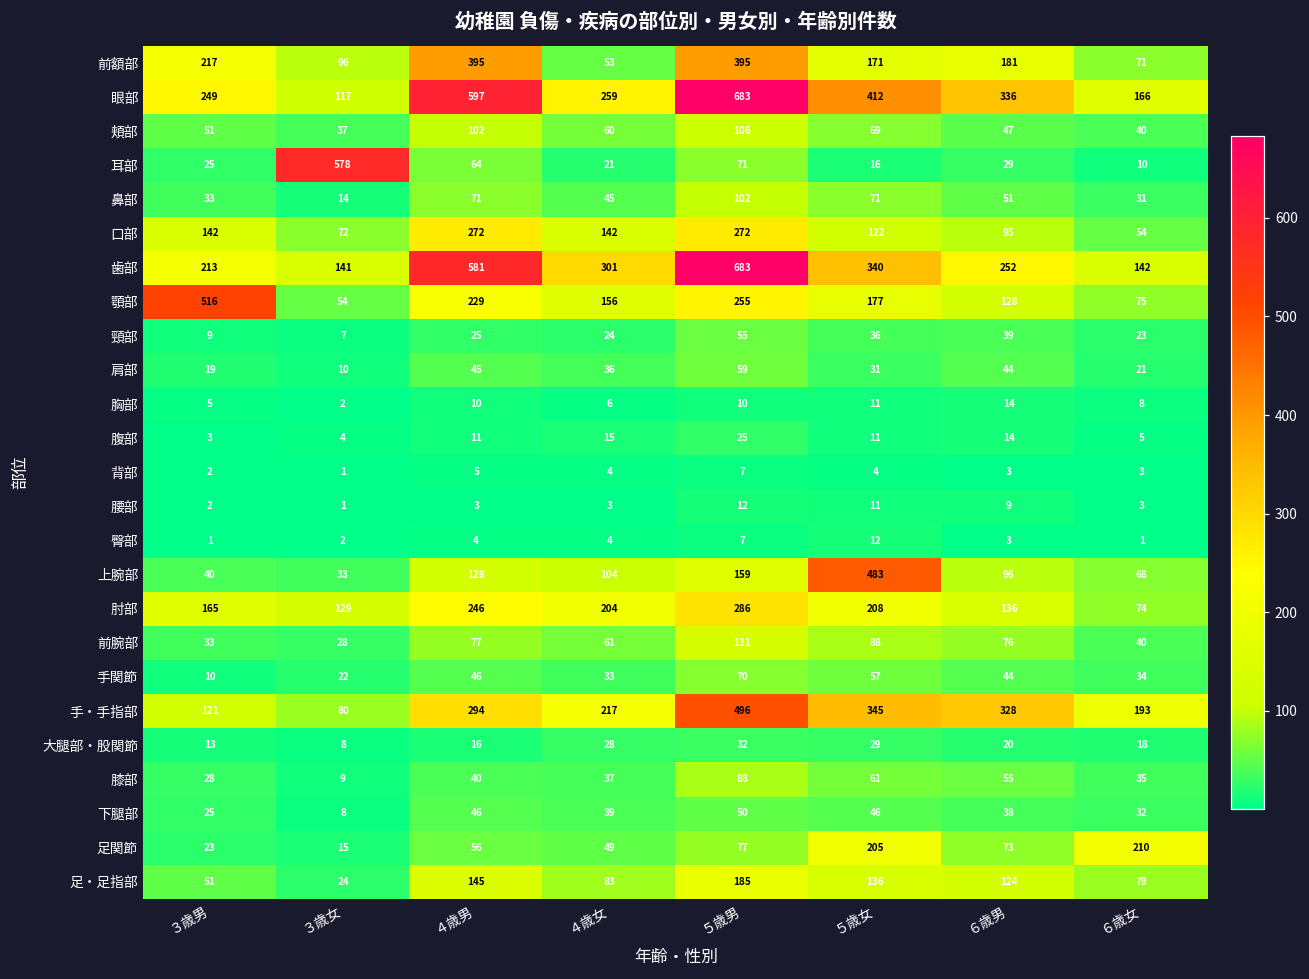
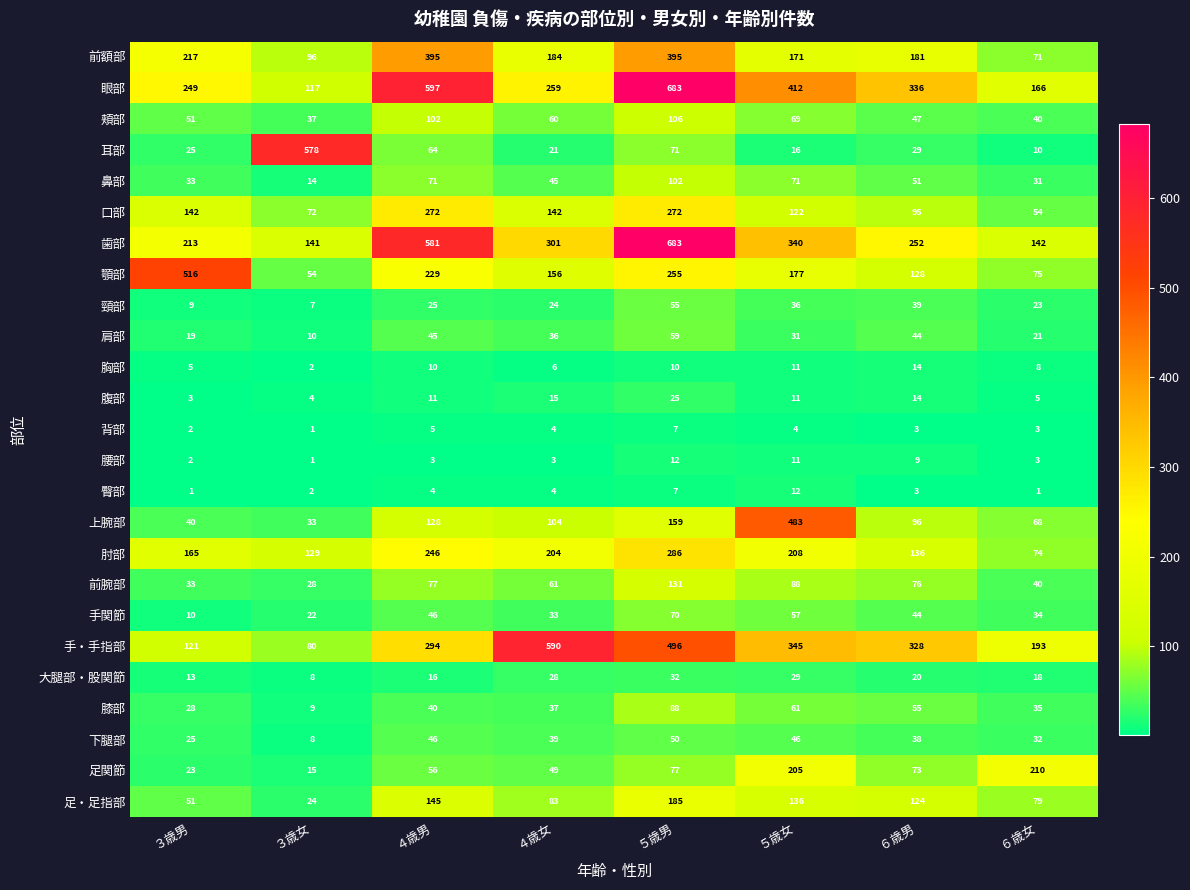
  {
    "前額部": {
      "３歳男": 217,
      "３歳女": 96,
      "４歳男": 395,
-     "４歳女": 53,
+     "４歳女": 184,
      "５歳男": 395,
      "５歳女": 171,
      "６歳男": 181,
      "６歳女": 71
    },
    "眼部": {
      "３歳男": 249,
      "３歳女": 117,
      "４歳男": 597,
      "４歳女": 259,
      "５歳男": 683,
      "５歳女": 412,
      "６歳男": 336,
      "６歳女": 166
    },
    "頬部": {
      "３歳男": 51,
      "３歳女": 37,
      "４歳男": 102,
      "４歳女": 60,
      "５歳男": 106,
      "５歳女": 69,
      "６歳男": 47,
      "６歳女": 40
    },
    "耳部": {
      "３歳男": 25,
      "３歳女": 578,
      "４歳男": 64,
      "４歳女": 21,
      "５歳男": 71,
      "５歳女": 16,
      "６歳男": 29,
      "６歳女": 10
    },
    "鼻部": {
      "３歳男": 33,
      "３歳女": 14,
      "４歳男": 71,
      "４歳女": 45,
      "５歳男": 102,
      "５歳女": 71,
      "６歳男": 51,
      "６歳女": 31
    },
    "口部": {
      "３歳男": 142,
      "３歳女": 72,
      "４歳男": 272,
      "４歳女": 142,
      "５歳男": 272,
      "５歳女": 122,
      "６歳男": 95,
      "６歳女": 54
    },
    "歯部": {
      "３歳男": 213,
      "３歳女": 141,
      "４歳男": 581,
      "４歳女": 301,
      "５歳男": 683,
      "５歳女": 340,
      "６歳男": 252,
      "６歳女": 142
    },
    "顎部": {
      "３歳男": 516,
      "３歳女": 54,
      "４歳男": 229,
      "４歳女": 156,
      "５歳男": 255,
      "５歳女": 177,
      "６歳男": 128,
      "６歳女": 75
    },
    "頸部": {
      "３歳男": 9,
      "３歳女": 7,
      "４歳男": 25,
      "４歳女": 24,
      "５歳男": 55,
      "５歳女": 36,
      "６歳男": 39,
      "６歳女": 23
    },
    "肩部": {
      "３歳男": 19,
      "３歳女": 10,
      "４歳男": 45,
      "４歳女": 36,
      "５歳男": 59,
      "５歳女": 31,
      "６歳男": 44,
      "６歳女": 21
    },
    "胸部": {
      "３歳男": 5,
      "３歳女": 2,
      "４歳男": 10,
      "４歳女": 6,
      "５歳男": 10,
      "５歳女": 11,
      "６歳男": 14,
      "６歳女": 8
    },
    "腹部": {
      "３歳男": 3,
      "３歳女": 4,
      "４歳男": 11,
      "４歳女": 15,
      "５歳男": 25,
      "５歳女": 11,
      "６歳男": 14,
      "６歳女": 5
    },
    "背部": {
      "３歳男": 2,
      "３歳女": 1,
      "４歳男": 5,
      "４歳女": 4,
      "５歳男": 7,
      "５歳女": 4,
      "６歳男": 3,
      "６歳女": 3
    },
    "腰部": {
      "３歳男": 2,
      "３歳女": 1,
      "４歳男": 3,
      "４歳女": 3,
      "５歳男": 12,
      "５歳女": 11,
      "６歳男": 9,
      "６歳女": 3
    },
    "臀部": {
      "３歳男": 1,
      "３歳女": 2,
      "４歳男": 4,
      "４歳女": 4,
      "５歳男": 7,
      "５歳女": 12,
      "６歳男": 3,
      "６歳女": 1
    },
    "上腕部": {
      "３歳男": 40,
      "３歳女": 33,
      "４歳男": 128,
      "４歳女": 104,
      "５歳男": 159,
      "５歳女": 483,
      "６歳男": 96,
      "６歳女": 68
    },
    "肘部": {
      "３歳男": 165,
      "３歳女": 129,
      "４歳男": 246,
      "４歳女": 204,
      "５歳男": 286,
      "５歳女": 208,
      "６歳男": 136,
      "６歳女": 74
    },
    "前腕部": {
      "３歳男": 33,
      "３歳女": 28,
      "４歳男": 77,
      "４歳女": 61,
      "５歳男": 131,
      "５歳女": 88,
      "６歳男": 76,
      "６歳女": 40
    },
    "手関節": {
      "３歳男": 10,
      "３歳女": 22,
      "４歳男": 46,
      "４歳女": 33,
      "５歳男": 70,
      "５歳女": 57,
      "６歳男": 44,
      "６歳女": 34
    },
    "手・手指部": {
      "３歳男": 121,
      "３歳女": 80,
      "４歳男": 294,
-     "４歳女": 217,
+     "４歳女": 590,
      "５歳男": 496,
      "５歳女": 345,
      "６歳男": 328,
      "６歳女": 193
    },
    "大腿部・股関節": {
      "３歳男": 13,
      "３歳女": 8,
      "４歳男": 16,
      "４歳女": 28,
      "５歳男": 32,
      "５歳女": 29,
      "６歳男": 20,
      "６歳女": 18
    },
    "膝部": {
      "３歳男": 28,
      "３歳女": 9,
      "４歳男": 40,
      "４歳女": 37,
      "５歳男": 88,
      "５歳女": 61,
      "６歳男": 55,
      "６歳女": 35
    },
    "下腿部": {
      "３歳男": 25,
      "３歳女": 8,
      "４歳男": 46,
      "４歳女": 39,
      "５歳男": 50,
      "５歳女": 46,
      "６歳男": 38,
      "６歳女": 32
    },
    "足関節": {
      "３歳男": 23,
      "３歳女": 15,
      "４歳男": 56,
      "４歳女": 49,
      "５歳男": 77,
      "５歳女": 205,
      "６歳男": 73,
      "６歳女": 210
    },
    "足・足指部": {
      "３歳男": 51,
      "３歳女": 24,
      "４歳男": 145,
      "４歳女": 83,
      "５歳男": 185,
      "５歳女": 136,
      "６歳男": 124,
      "６歳女": 79
    }
  }
